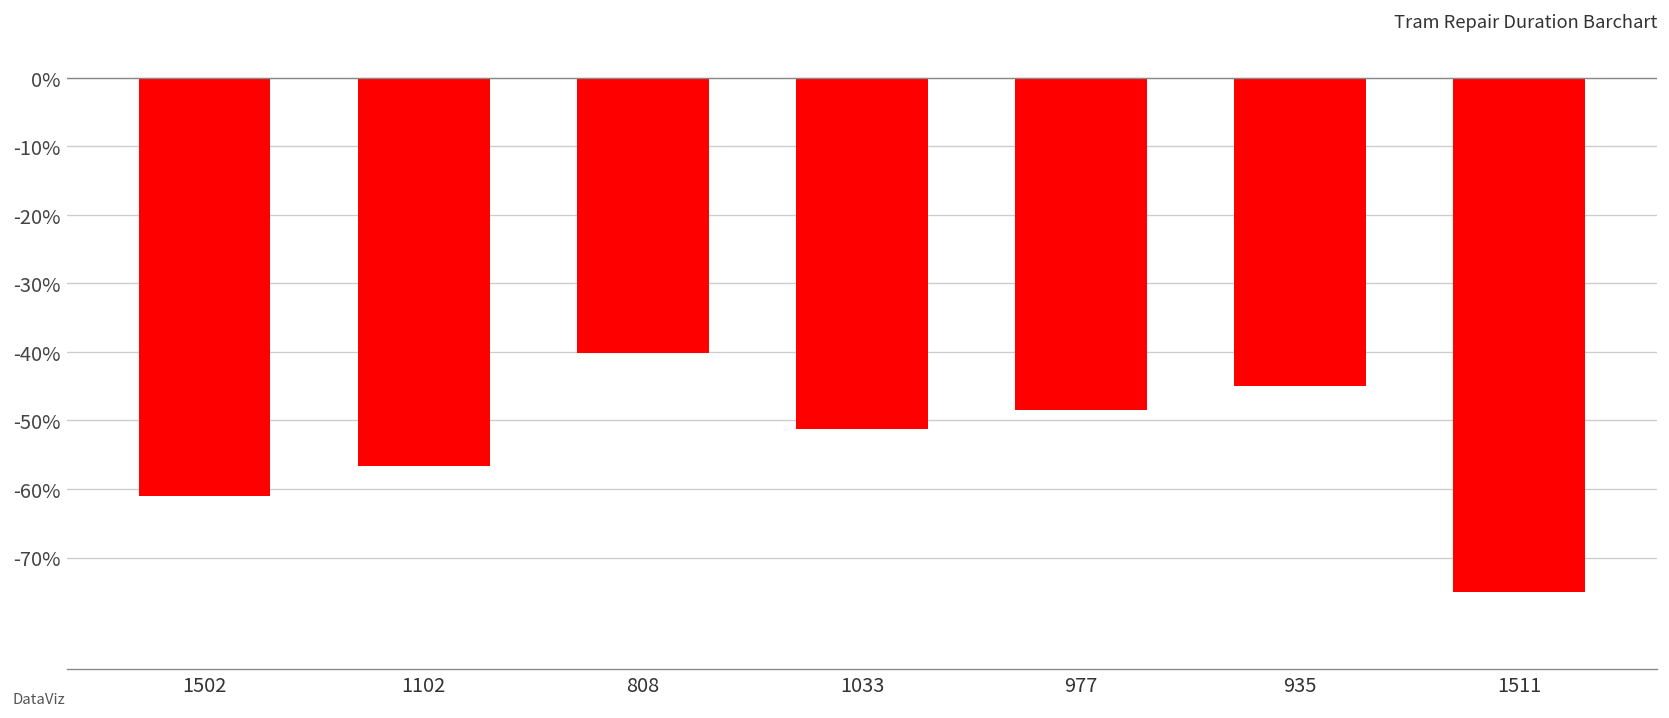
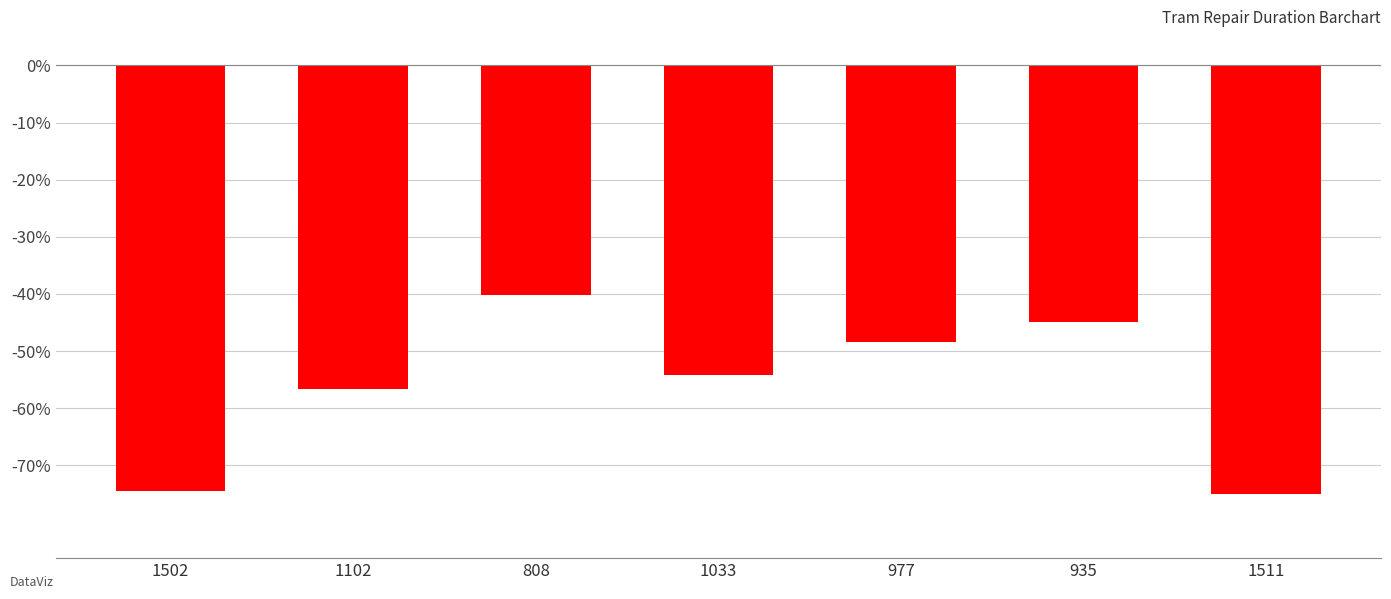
  {
-   "1502": "-61%",
+   "1502": "-75%",
    "1102": "-57%",
    "808": "-40%",
-   "1033": "-51%",
+   "1033": "-54%",
    "977": "-48%",
    "935": "-45%",
    "1511": "-75%"
  }
